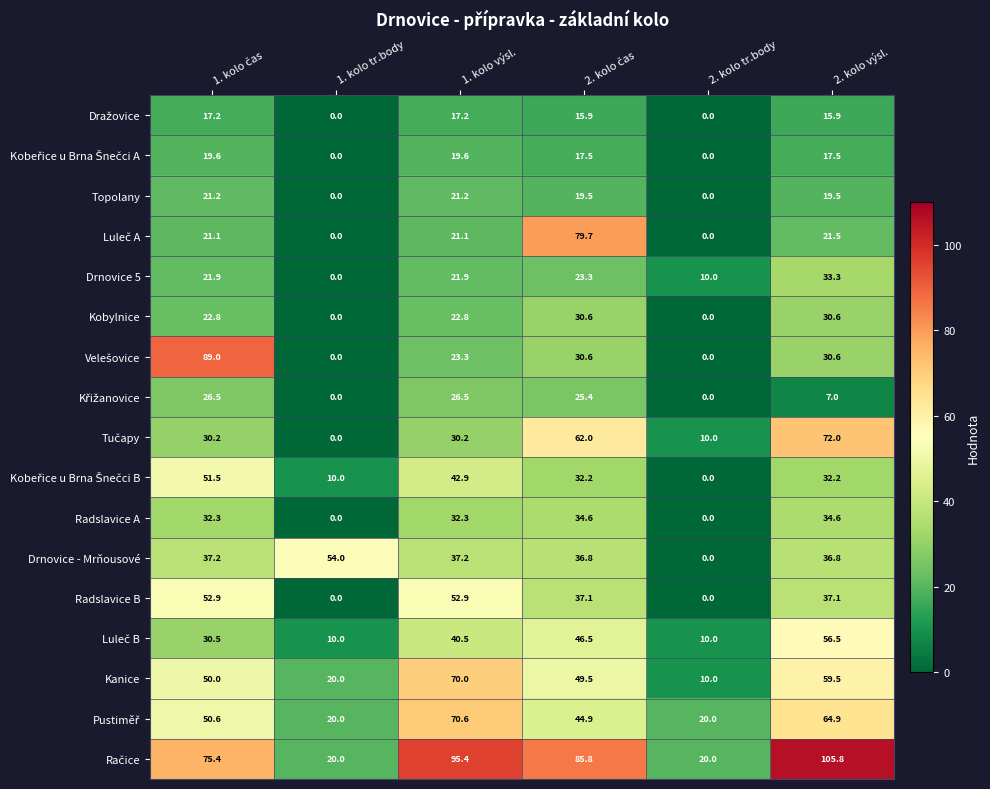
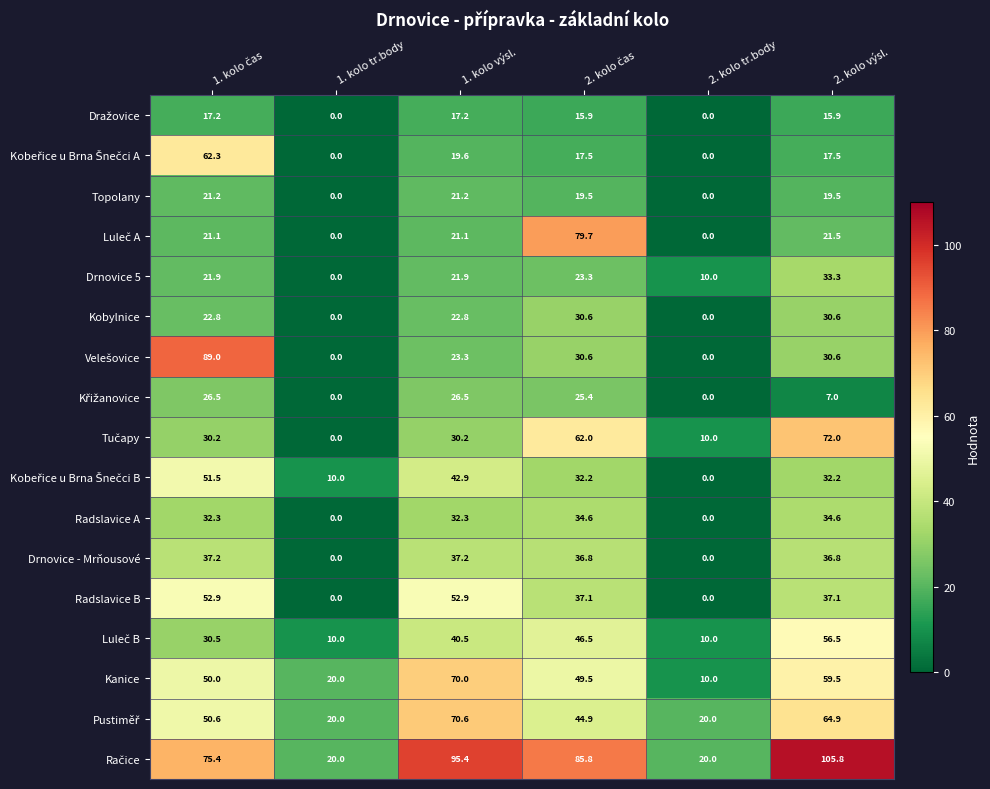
  {
    "Dražovice": {
      "1. kolo čas": 17.2,
      "1. kolo tr.body": 0.0,
      "1. kolo výsl.": 17.2,
      "2. kolo čas": 15.9,
      "2. kolo tr.body": 0.0,
      "2. kolo výsl.": 15.9
    },
    "Kobeřice u Brna Šnečci A": {
-     "1. kolo čas": 19.6,
+     "1. kolo čas": 62.3,
      "1. kolo tr.body": 0.0,
      "1. kolo výsl.": 19.6,
      "2. kolo čas": 17.5,
      "2. kolo tr.body": 0.0,
      "2. kolo výsl.": 17.5
    },
    "Topolany": {
      "1. kolo čas": 21.2,
      "1. kolo tr.body": 0.0,
      "1. kolo výsl.": 21.2,
      "2. kolo čas": 19.5,
      "2. kolo tr.body": 0.0,
      "2. kolo výsl.": 19.5
    },
    "Luleč A": {
      "1. kolo čas": 21.1,
      "1. kolo tr.body": 0.0,
      "1. kolo výsl.": 21.1,
      "2. kolo čas": 79.7,
      "2. kolo tr.body": 0.0,
      "2. kolo výsl.": 21.5
    },
    "Drnovice 5": {
      "1. kolo čas": 21.9,
      "1. kolo tr.body": 0.0,
      "1. kolo výsl.": 21.9,
      "2. kolo čas": 23.3,
      "2. kolo tr.body": 10.0,
      "2. kolo výsl.": 33.3
    },
    "Kobylnice": {
      "1. kolo čas": 22.8,
      "1. kolo tr.body": 0.0,
      "1. kolo výsl.": 22.8,
      "2. kolo čas": 30.6,
      "2. kolo tr.body": 0.0,
      "2. kolo výsl.": 30.6
    },
    "Velešovice": {
      "1. kolo čas": 89.0,
      "1. kolo tr.body": 0.0,
      "1. kolo výsl.": 23.3,
      "2. kolo čas": 30.6,
      "2. kolo tr.body": 0.0,
      "2. kolo výsl.": 30.6
    },
    "Křižanovice": {
      "1. kolo čas": 26.5,
      "1. kolo tr.body": 0.0,
      "1. kolo výsl.": 26.5,
      "2. kolo čas": 25.4,
      "2. kolo tr.body": 0.0,
      "2. kolo výsl.": 7.0
    },
    "Tučapy": {
      "1. kolo čas": 30.2,
      "1. kolo tr.body": 0.0,
      "1. kolo výsl.": 30.2,
      "2. kolo čas": 62.0,
      "2. kolo tr.body": 10.0,
      "2. kolo výsl.": 72.0
    },
    "Kobeřice u Brna Šnečci B": {
      "1. kolo čas": 51.5,
      "1. kolo tr.body": 10.0,
      "1. kolo výsl.": 42.9,
      "2. kolo čas": 32.2,
      "2. kolo tr.body": 0.0,
      "2. kolo výsl.": 32.2
    },
    "Radslavice A": {
      "1. kolo čas": 32.3,
      "1. kolo tr.body": 0.0,
      "1. kolo výsl.": 32.3,
      "2. kolo čas": 34.6,
      "2. kolo tr.body": 0.0,
      "2. kolo výsl.": 34.6
    },
    "Drnovice - Mrňousové": {
      "1. kolo čas": 37.2,
-     "1. kolo tr.body": 54.0,
+     "1. kolo tr.body": 0.0,
      "1. kolo výsl.": 37.2,
      "2. kolo čas": 36.8,
      "2. kolo tr.body": 0.0,
      "2. kolo výsl.": 36.8
    },
    "Radslavice B": {
      "1. kolo čas": 52.9,
      "1. kolo tr.body": 0.0,
      "1. kolo výsl.": 52.9,
      "2. kolo čas": 37.1,
      "2. kolo tr.body": 0.0,
      "2. kolo výsl.": 37.1
    },
    "Luleč B": {
      "1. kolo čas": 30.5,
      "1. kolo tr.body": 10.0,
      "1. kolo výsl.": 40.5,
      "2. kolo čas": 46.5,
      "2. kolo tr.body": 10.0,
      "2. kolo výsl.": 56.5
    },
    "Kanice": {
      "1. kolo čas": 50.0,
      "1. kolo tr.body": 20.0,
      "1. kolo výsl.": 70.0,
      "2. kolo čas": 49.5,
      "2. kolo tr.body": 10.0,
      "2. kolo výsl.": 59.5
    },
    "Pustiměř": {
      "1. kolo čas": 50.6,
      "1. kolo tr.body": 20.0,
      "1. kolo výsl.": 70.6,
      "2. kolo čas": 44.9,
      "2. kolo tr.body": 20.0,
      "2. kolo výsl.": 64.9
    },
    "Račice": {
      "1. kolo čas": 75.4,
      "1. kolo tr.body": 20.0,
      "1. kolo výsl.": 95.4,
      "2. kolo čas": 85.8,
      "2. kolo tr.body": 20.0,
      "2. kolo výsl.": 105.8
    }
  }
